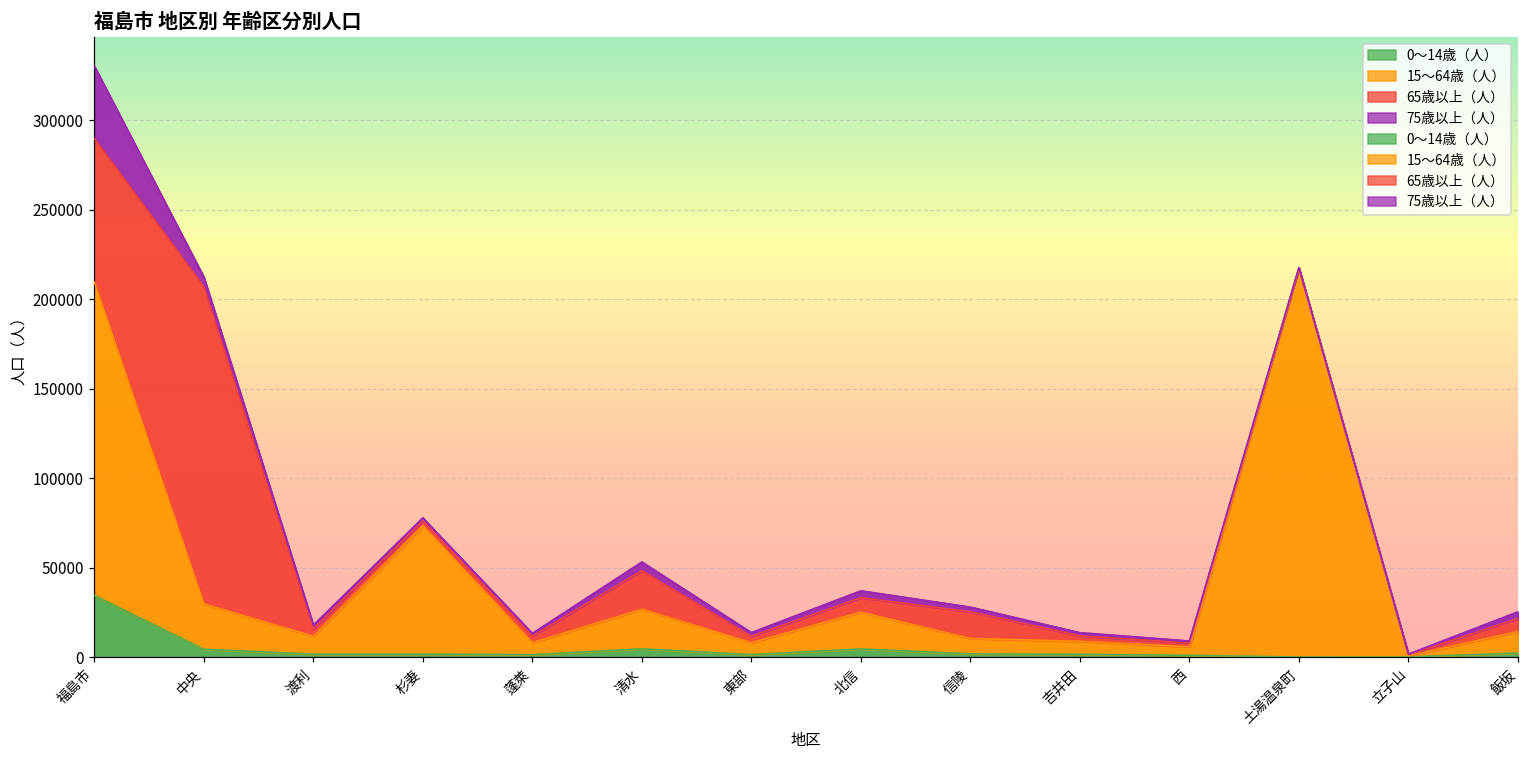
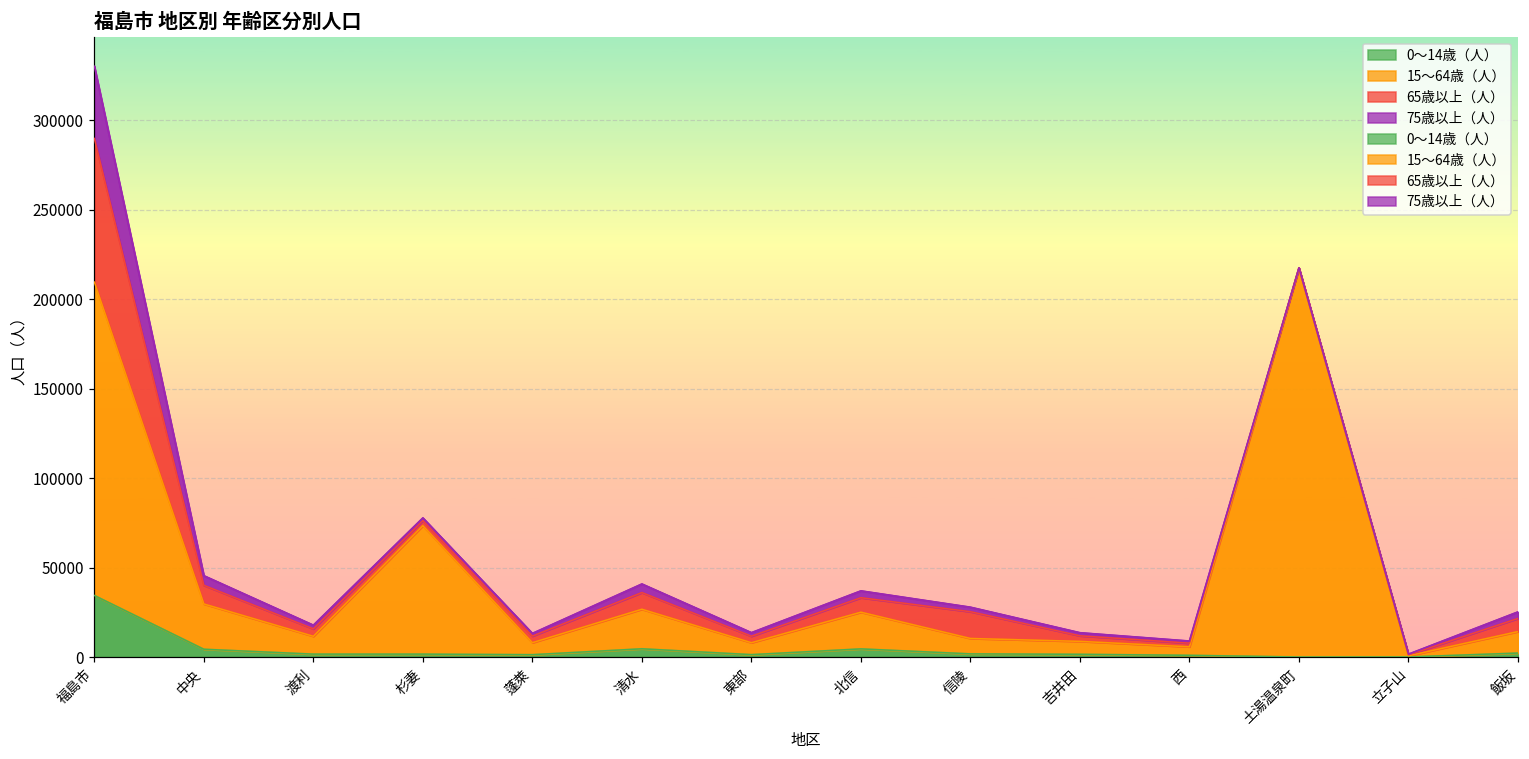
  {
    "0～14歳（人）": {
      "福島市": 34000,
      "中央": 4000,
      "渡利": 2000,
      "杉妻": 2000,
      "蓬萊": 1000,
      "清水": 5000,
      "東部": 1000,
      "北信": 5000,
      "信陵": 2000,
      "吉井田": 2000,
      "西": 1000,
      "土湯温泉町": 0,
      "飯坂": 2000
    },
    "15～64歳（人）": {
      "福島市": 175000,
      "中央": 25000,
      "渡利": 10000,
      "杉妻": 72000,
      "蓬萊": 7000,
      "清水": 22000,
      "東部": 7000,
      "北信": 21000,
      "信陵": 9000,
      "吉井田": 7000,
      "西": 5000,
      "飯坂": 12000
    },
    "65歳以上（人）": {
      "福島市": 80000,
-     "中央": 177000,
+     "中央": 10000,
      "渡利": 4000,
-     "清水": 22000,
+     "清水": 9000,
      "東部": 4000,
      "北信": 8000,
      "信陵": 15000,
      "吉井田": 3000,
      "飯坂": 7000
    },
    "75歳以上（人）": {
      "福島市": 40000,
      "中央": 5000,
      "渡利": 2000,
      "清水": 5000,
      "東部": 2000,
      "北信": 4000,
      "信陵": 2000,
      "吉井田": 2000,
      "飯坂": 4000
    }
  }
